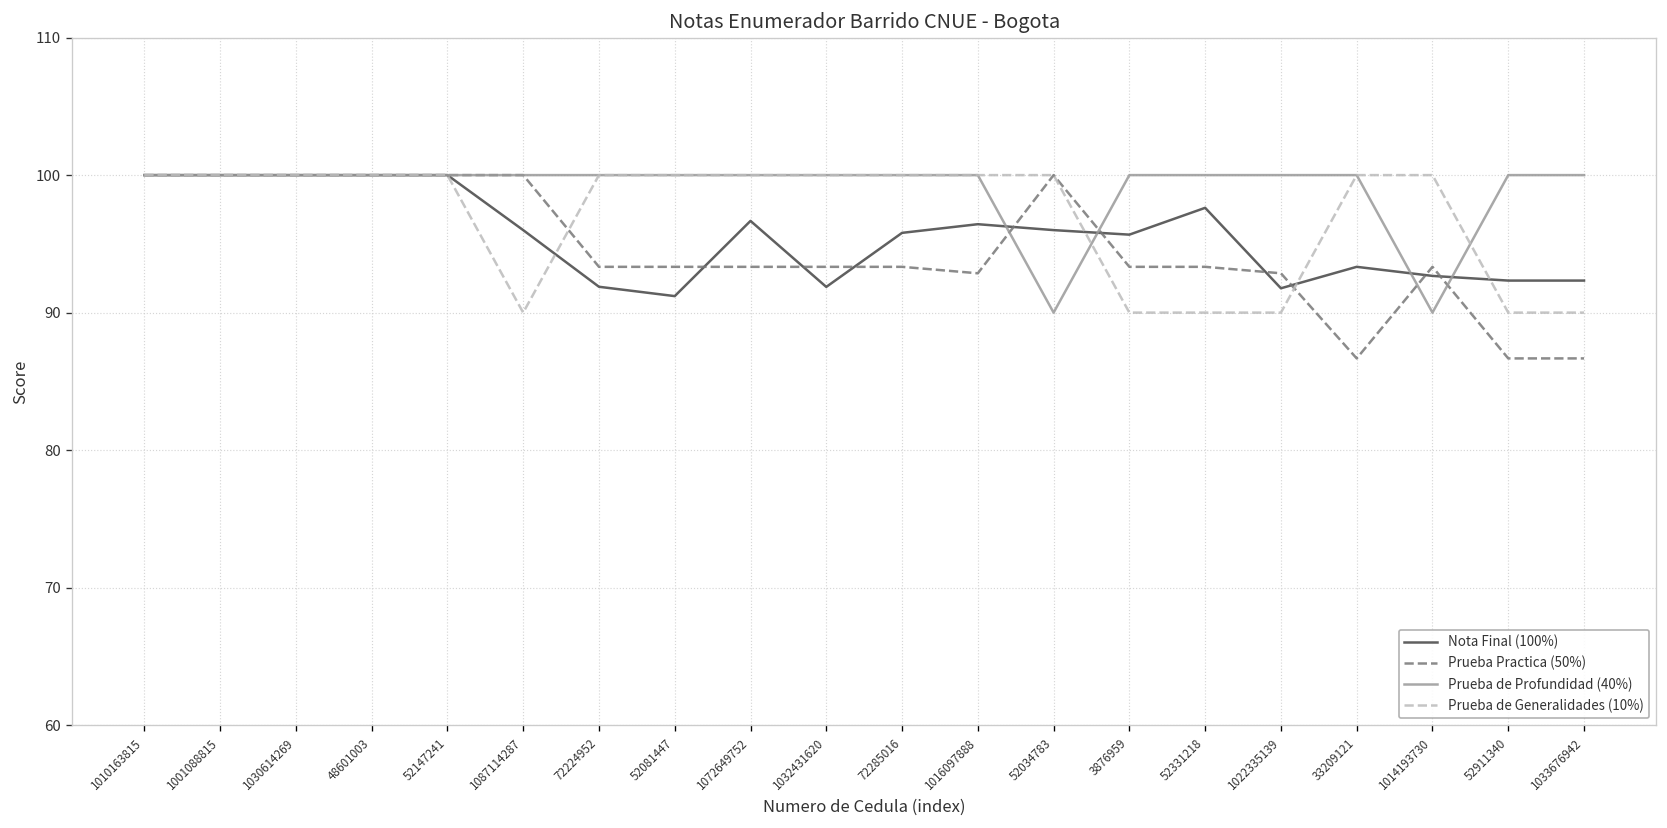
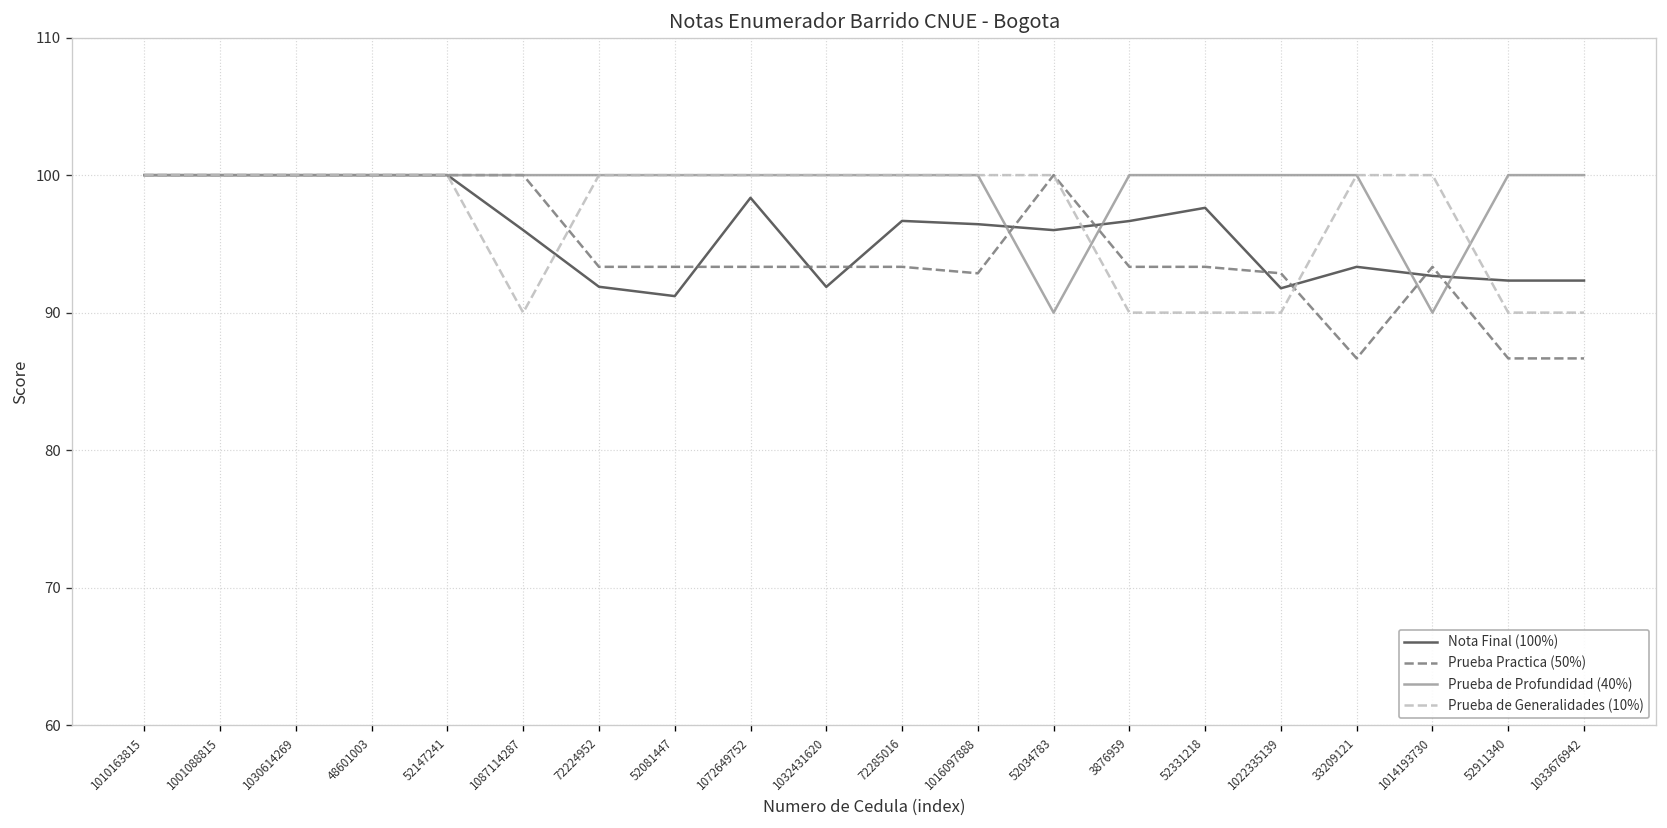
  {
    "Nota Final (100%)": {
      "1087114287": 96.0,
      "72224952": 91.9,
      "52081447": 91.2,
-     "1072649752": 96.7,
+     "1072649752": 98.4,
      "1032431620": 91.9,
-     "72285016": 95.8,
+     "72285016": 96.7,
      "1016097888": 96.4,
      "52034783": 96.0,
-     "3876959": 95.7,
+     "3876959": 96.7,
      "52331218": 97.6,
      "1022335139": 91.8,
      "33209121": 93.3,
      "1014193730": 92.7,
      "52911340": 92.3,
      "1033676942": 92.3
    }
  }
